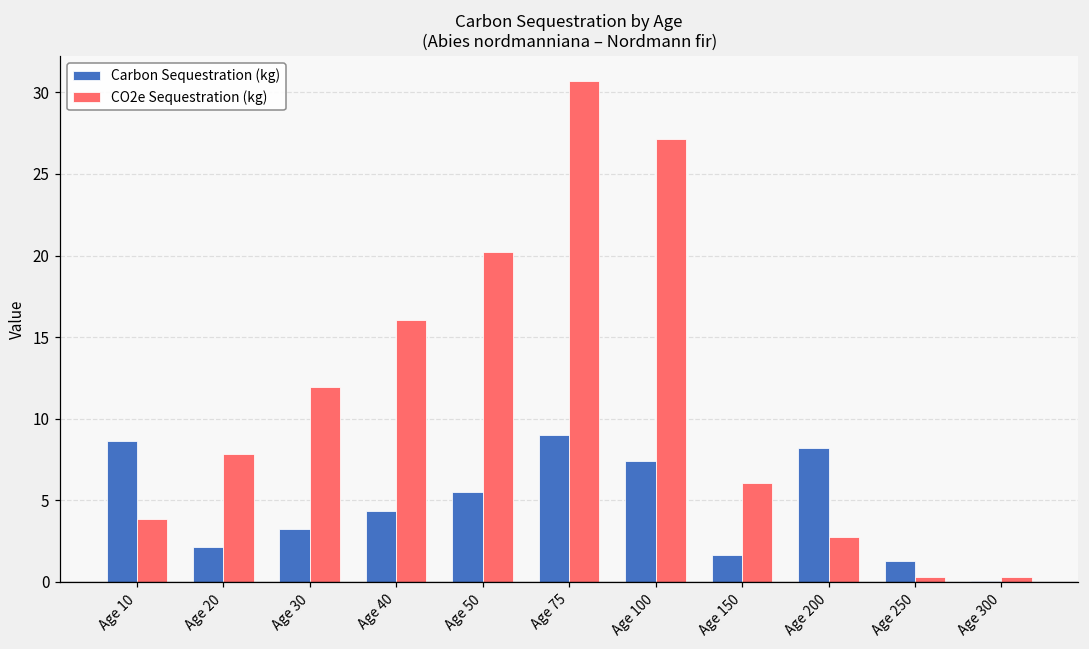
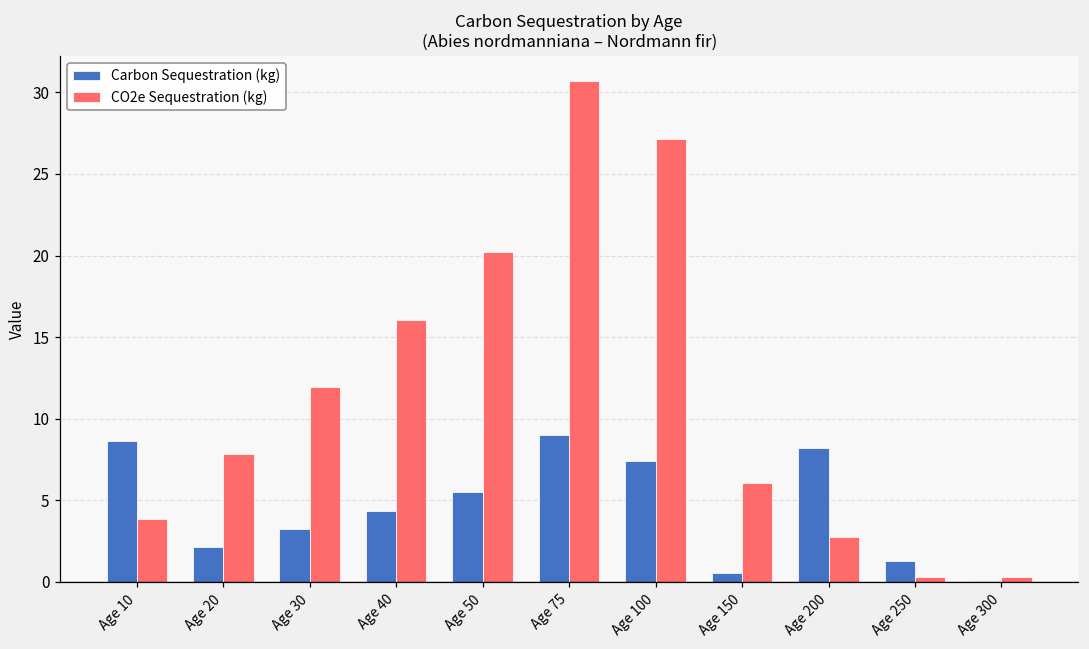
  {
    "Carbon Sequestration (kg)": {
      "Age 10": 8.7,
      "Age 20": 2.1,
      "Age 30": 3.3,
      "Age 40": 4.4,
      "Age 50": 5.5,
      "Age 75": 9.0,
      "Age 100": 7.4,
-     "Age 150": 1.7,
+     "Age 150": 0.5,
      "Age 200": 8.2,
      "Age 250": 1.3
    },
    "CO2e Sequestration (kg)": {
      "Age 10": 3.9,
      "Age 20": 7.8,
      "Age 30": 11.9,
      "Age 40": 16.1,
      "Age 50": 20.2,
      "Age 75": 30.7,
      "Age 100": 27.2,
      "Age 150": 6.1,
      "Age 200": 2.8,
      "Age 250": 0.3,
      "Age 300": 0.3
    }
  }
